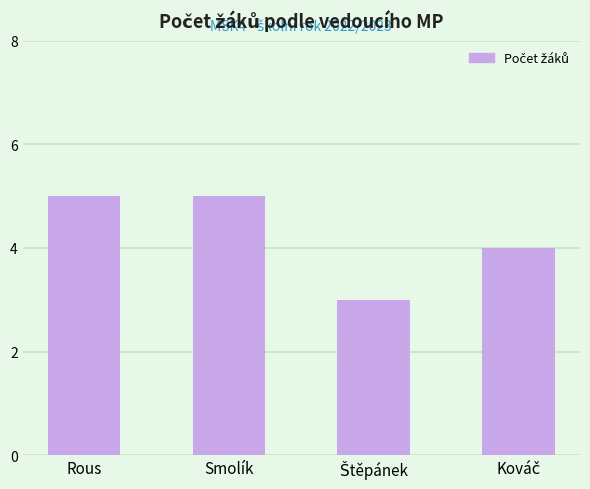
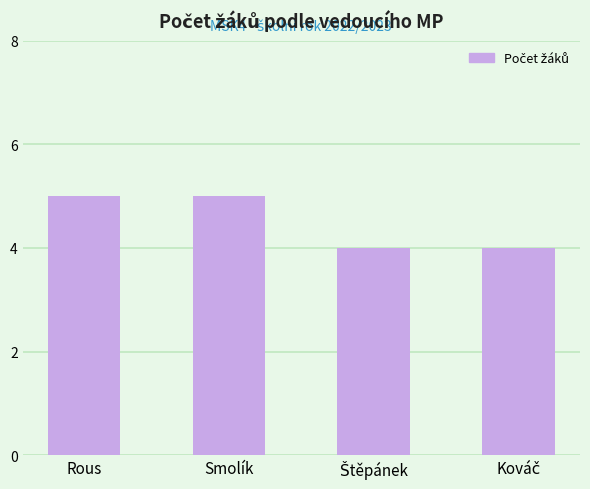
  {
    "Rous": 5,
    "Smolík": 5,
-   "Štěpánek": 3,
+   "Štěpánek": 4,
    "Kováč": 4
  }
